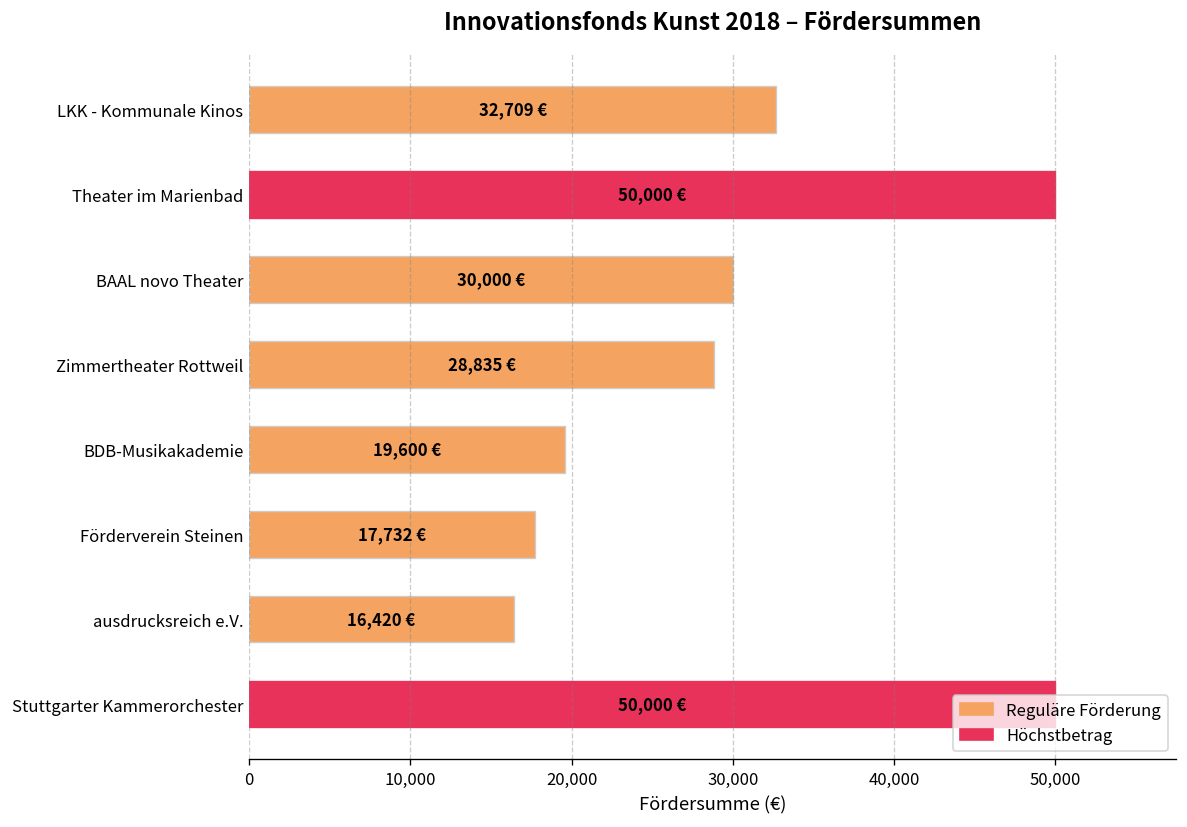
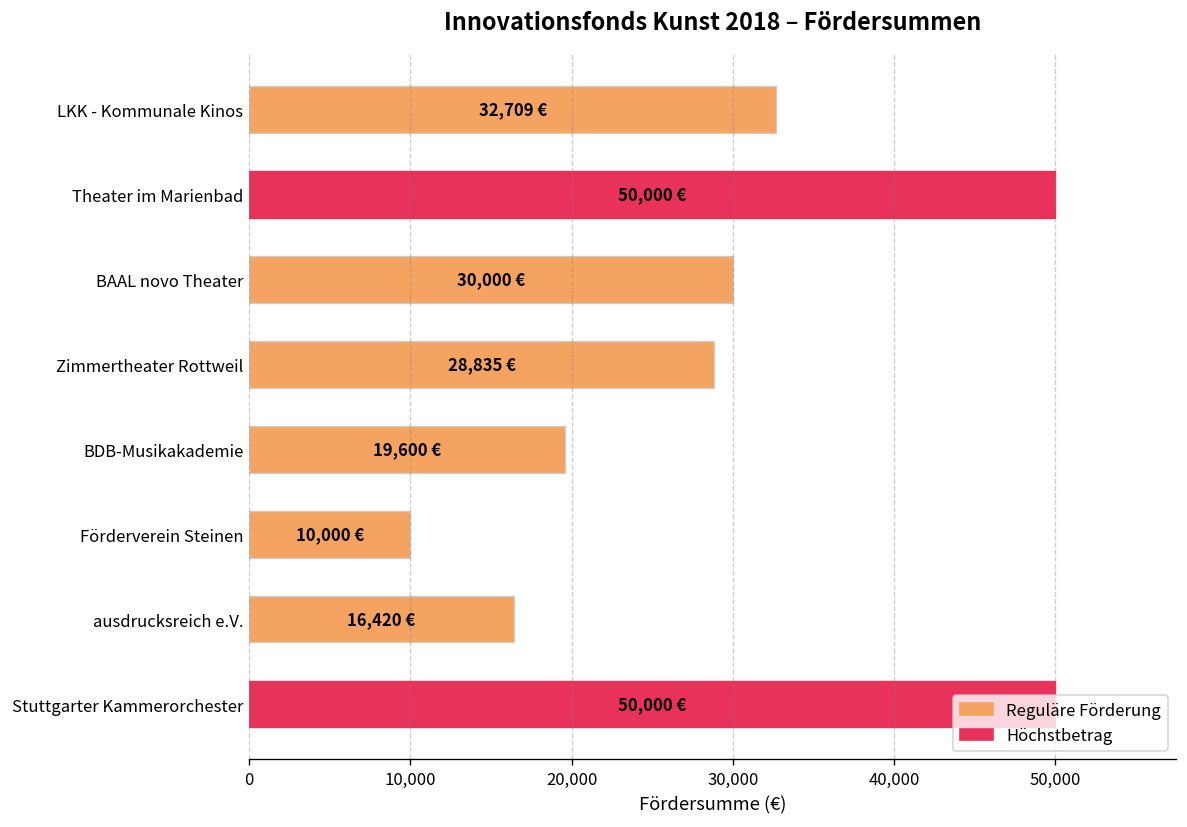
  {
    "LKK - Kommunale Kinos": "32,709",
    "Theater im Marienbad": "50,000",
    "BAAL novo Theater": "30,000",
    "Zimmertheater Rottweil": "28,835",
    "BDB-Musikakademie": "19,600",
-   "Förderverein Steinen": "17,732",
+   "Förderverein Steinen": "10,000",
    "ausdrucksreich e.V.": "16,420"
  }
